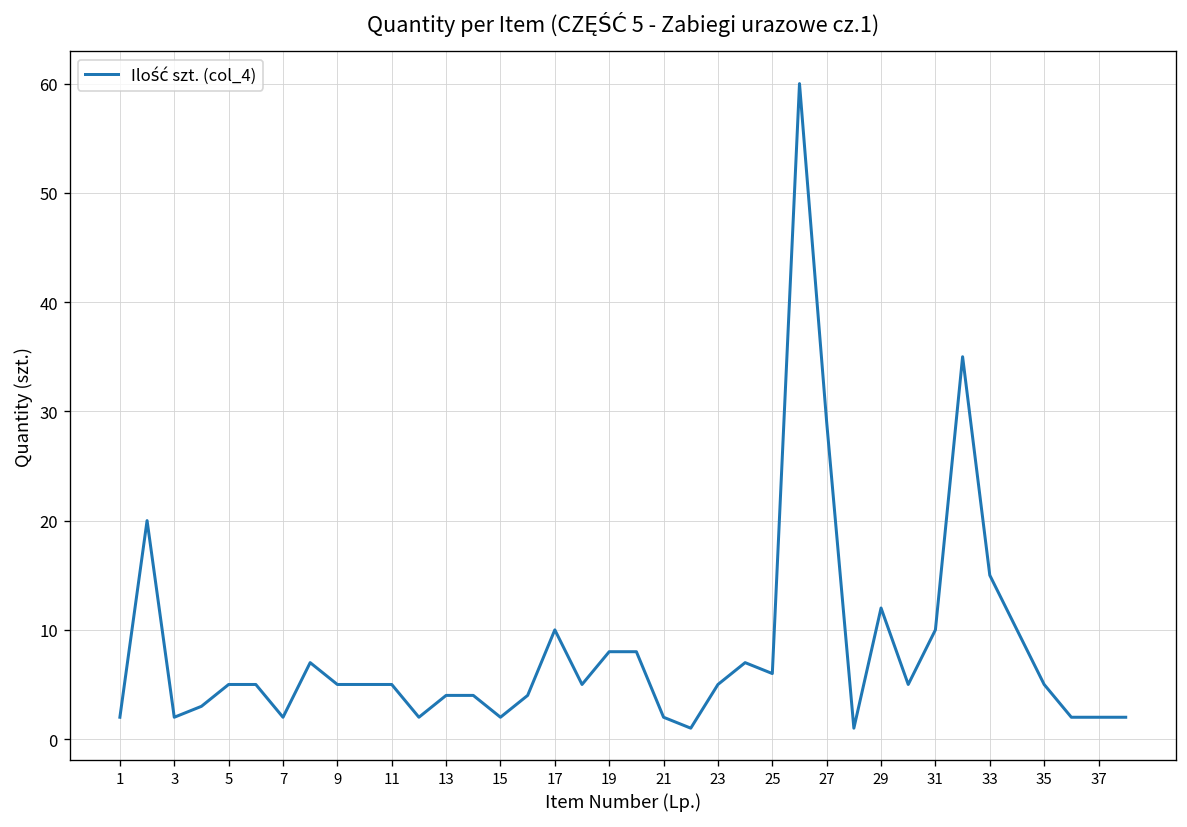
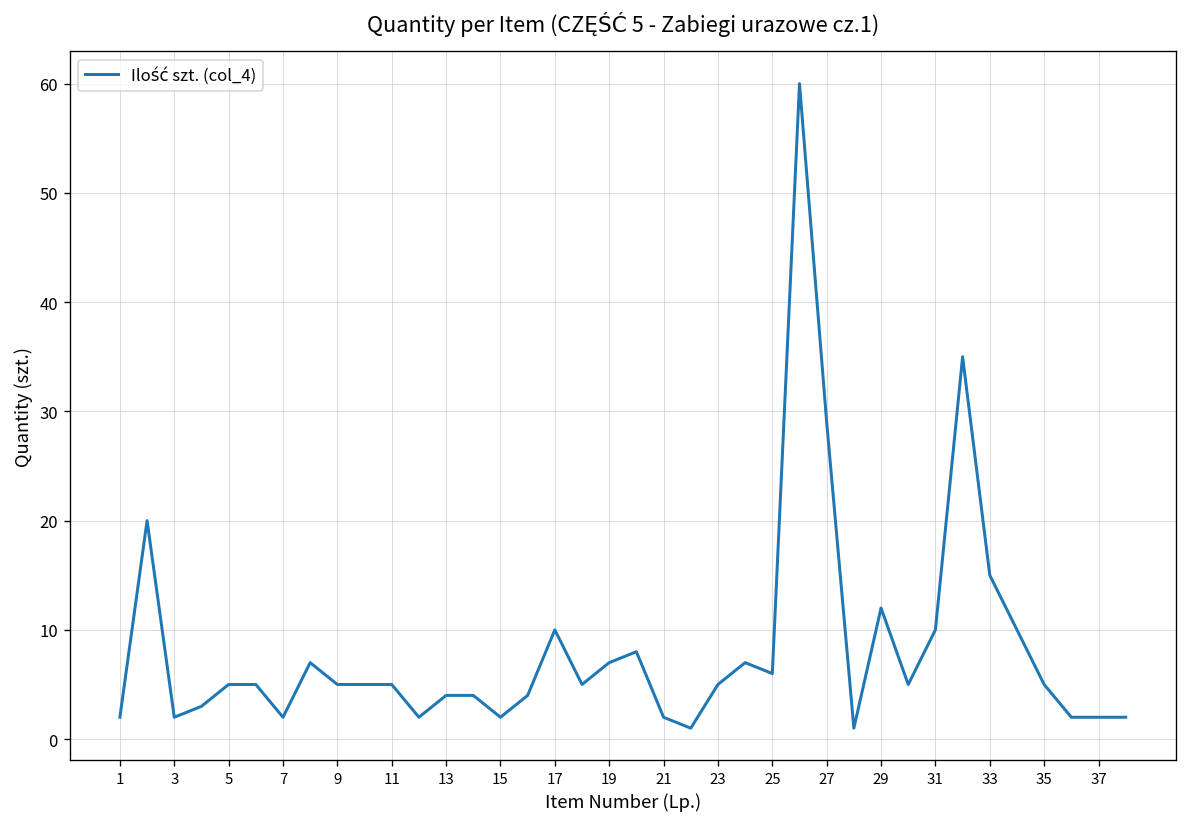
  {
    "1": 2,
    "3": 2,
    "5": 5,
    "7": 2,
    "9": 5,
    "11": 5,
    "13": 4,
    "15": 2,
    "17": 10,
-   "19": 8,
+   "19": 7,
    "21": 2,
    "23": 5,
    "25": 6,
    "27": 29,
    "29": 12,
    "31": 10,
    "33": 15,
    "35": 5,
    "37": 2
  }
